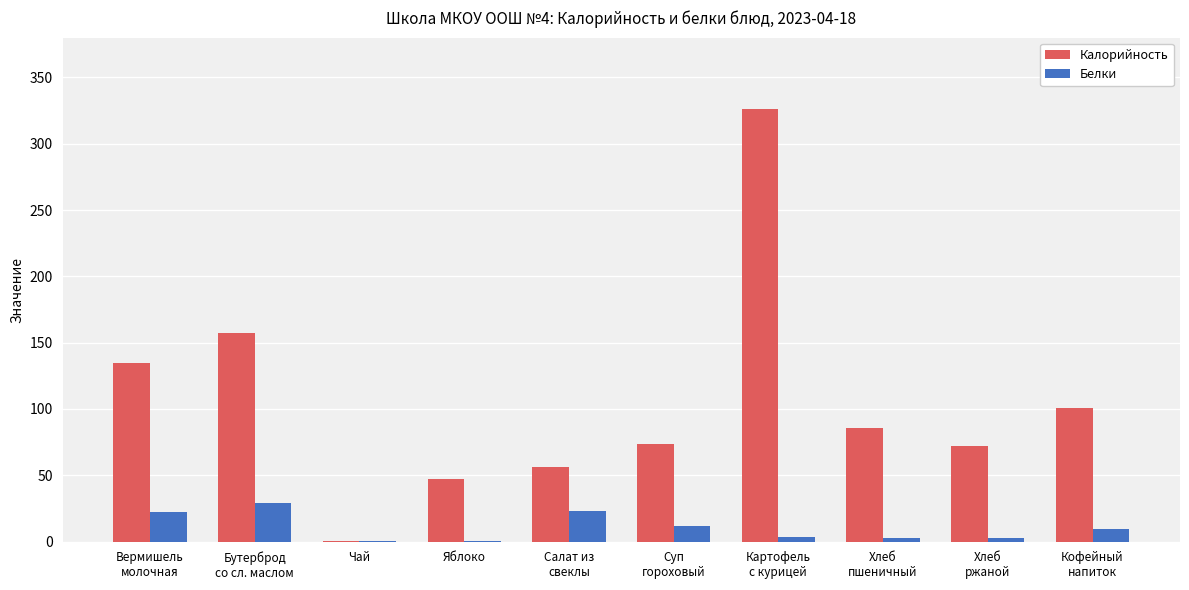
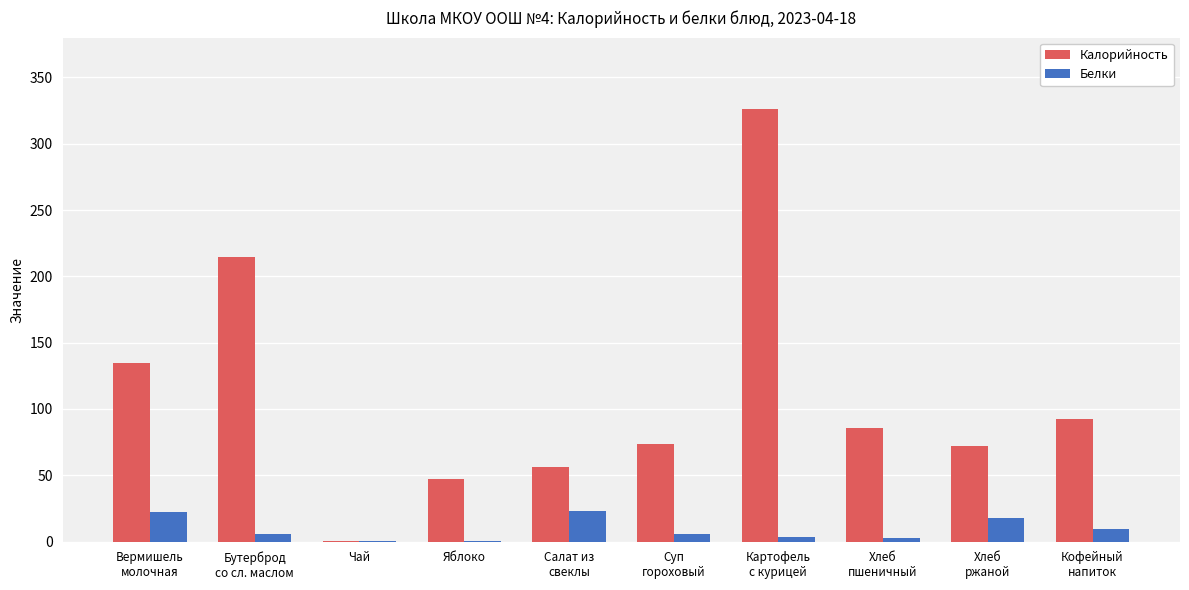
  {
    "Калорийность": {
      "Вермишель молочная": 135,
-     "Бутерброд со сл. маслом": 157,
+     "Бутерброд со сл. маслом": 215,
      "Яблоко": 47,
      "Салат из свеклы": 56,
      "Суп гороховый": 74,
      "Картофель с курицей": 326,
      "Хлеб пшеничный": 86,
      "Хлеб ржаной": 72,
-     "Кофейный напиток": 101
+     "Кофейный напиток": 93
    },
    "Белки": {
      "Вермишель молочная": 22,
-     "Бутерброд со сл. маслом": 29,
+     "Бутерброд со сл. маслом": 6,
      "Салат из свеклы": 23,
-     "Суп гороховый": 12,
+     "Суп гороховый": 5,
      "Картофель с курицей": 3,
      "Хлеб пшеничный": 2,
-     "Хлеб ржаной": 3,
+     "Хлеб ржаной": 18,
      "Кофейный напиток": 9
    }
  }
